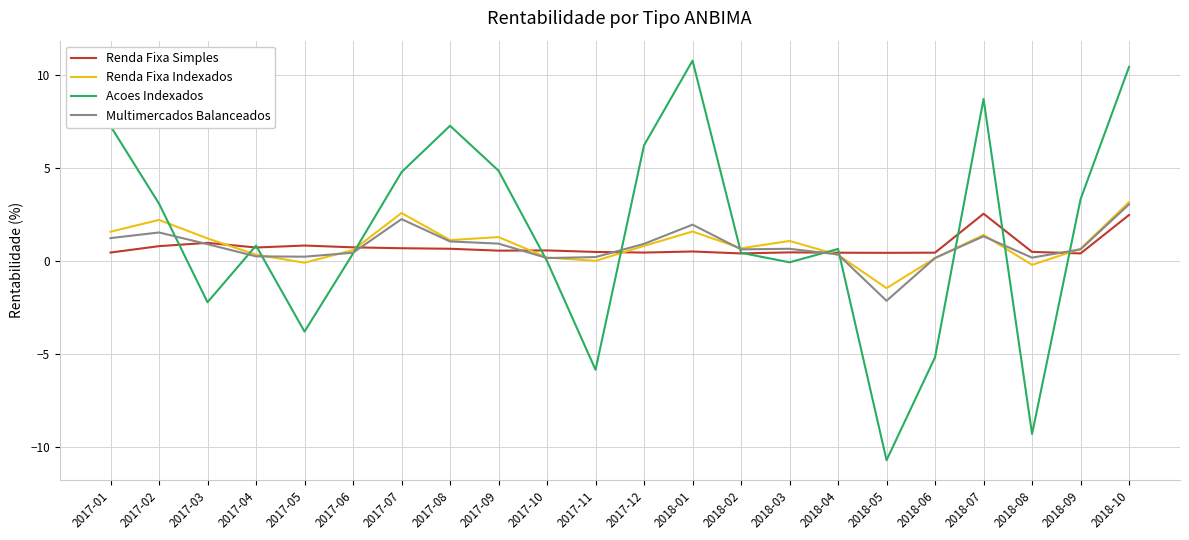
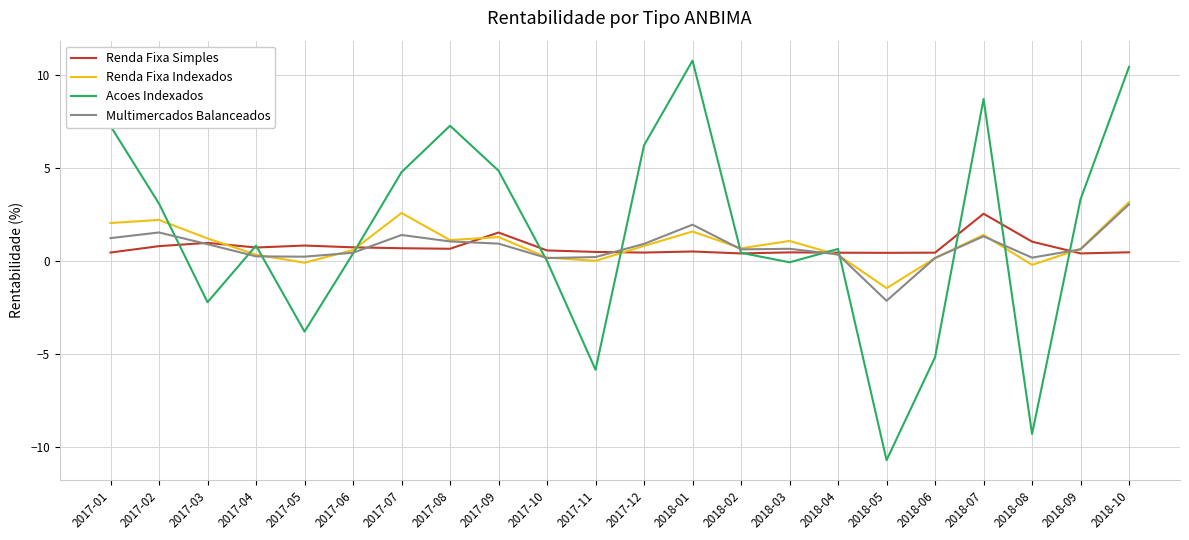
  {
    "Renda Fixa Simples": {
      "2017-01": 0.4,
      "2017-02": 0.8,
      "2017-05": 0.8,
      "2017-06": 0.7,
      "2017-07": 0.7,
      "2017-08": 0.6,
-     "2017-09": 0.5,
+     "2017-09": 1.5,
      "2017-10": 0.6,
      "2017-11": 0.5,
      "2017-12": 0.4,
      "2018-01": 0.5,
      "2018-03": 0.5,
      "2018-05": 0.4,
      "2018-06": 0.4,
      "2018-07": 2.5,
-     "2018-08": 0.5,
+     "2018-08": 1.0,
      "2018-09": 0.4,
-     "2018-10": 2.5
+     "2018-10": 0.5
    },
    "Renda Fixa Indexados": {
-     "2017-01": 1.6,
+     "2017-01": 2.0,
      "2017-02": 2.2,
      "2017-03": 1.2,
      "2017-05": -0.1,
      "2017-06": 0.6,
      "2017-07": 2.6,
      "2017-09": 1.3,
      "2017-11": 0.0,
      "2018-01": 1.6,
      "2018-03": 1.1,
      "2018-05": -1.5,
      "2018-08": -0.2
    },
    "Acoes Indexados": {
      "2017-02": 3.1,
      "2017-03": -2.2,
      "2017-05": -3.8,
      "2017-07": 4.8,
      "2017-08": 7.3,
      "2017-09": 4.8,
      "2017-10": 0.0,
      "2017-11": -5.9,
      "2017-12": 6.2,
      "2018-01": 10.8,
      "2018-03": -0.1,
      "2018-04": 0.6,
      "2018-05": -10.7,
      "2018-06": -5.2,
      "2018-07": 8.7,
      "2018-08": -9.3,
      "2018-09": 3.3,
      "2018-10": 10.4
    },
    "Multimercados Balanceados": {
      "2017-01": 1.2,
      "2017-02": 1.5,
      "2017-05": 0.2,
-     "2017-07": 2.2,
+     "2017-07": 1.4,
      "2017-09": 0.9,
      "2017-11": 0.2,
      "2018-01": 1.9,
      "2018-03": 0.6,
      "2018-05": -2.2,
      "2018-08": 0.2
    }
  }
